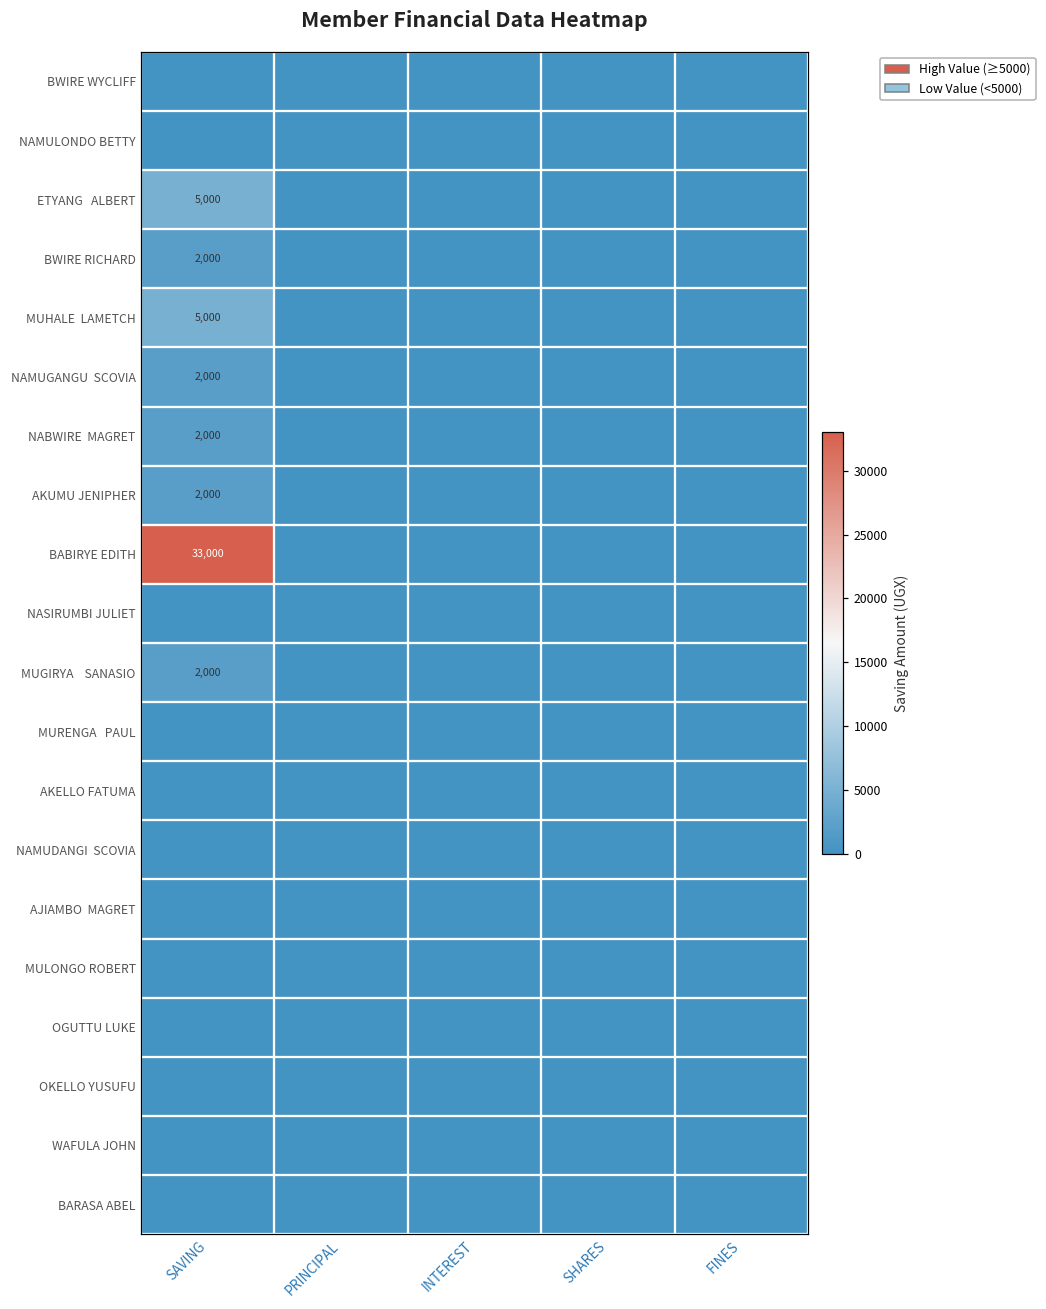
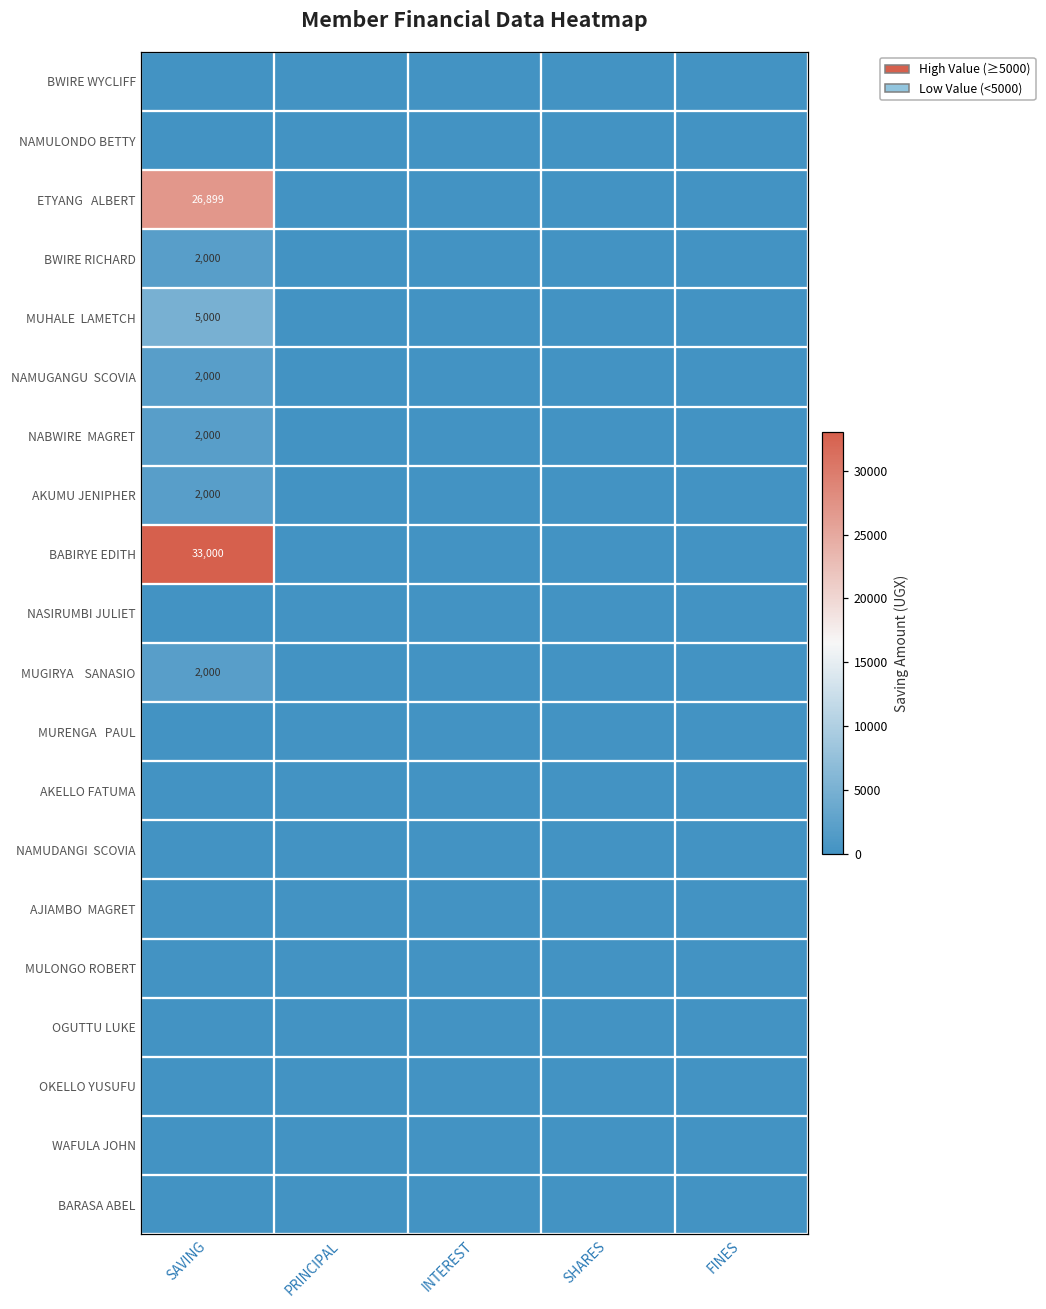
  {
    "ETYANG ALBERT": {
-     "SAVING": "5,000"
+     "SAVING": "26,899"
    },
    "BWIRE RICHARD": {
      "SAVING": "2,000"
    },
    "MUHALE LAMETCH": {
      "SAVING": "5,000"
    },
    "NAMUGANGU SCOVIA": {
      "SAVING": "2,000"
    },
    "NABWIRE MAGRET": {
      "SAVING": "2,000"
    },
    "AKUMU JENIPHER": {
      "SAVING": "2,000"
    },
    "BABIRYE EDITH": {
      "SAVING": "33,000"
    },
    "MUGIRYA SANASIO": {
      "SAVING": "2,000"
    }
  }
